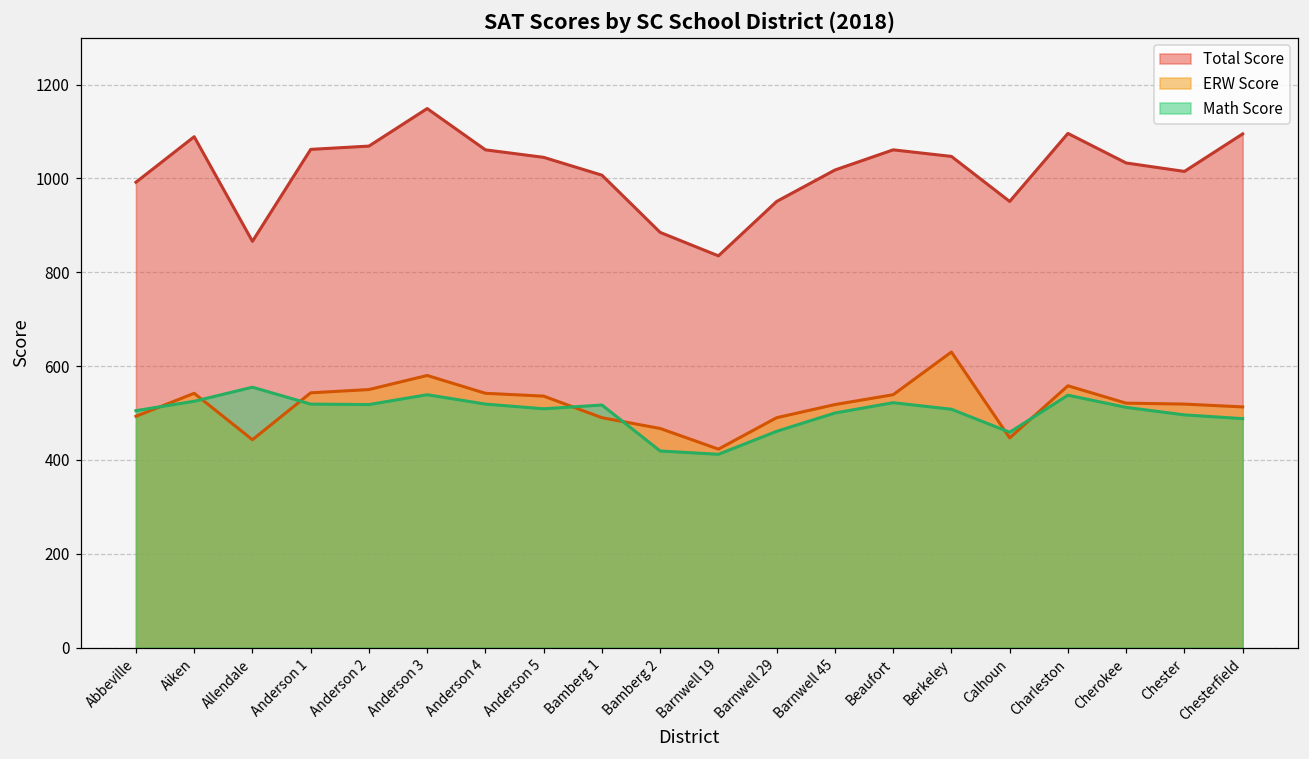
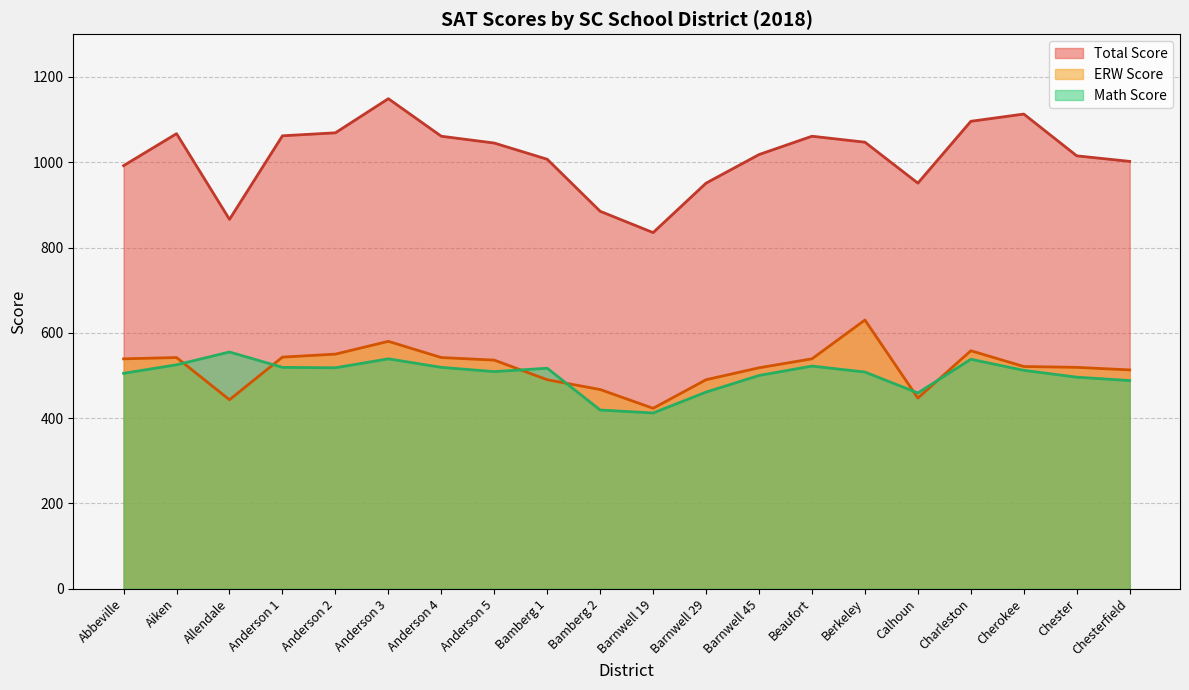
  {
    "Total Score": {
      "Abbeville": 990,
-     "Aiken": 1090,
+     "Aiken": 1070,
      "Allendale": 870,
      "Anderson 1": 1060,
      "Anderson 2": 1070,
      "Anderson 3": 1150,
      "Anderson 4": 1060,
      "Anderson 5": 1050,
      "Bamberg 1": 1010,
      "Bamberg 2": 890,
      "Barnwell 19": 840,
      "Barnwell 29": 950,
      "Barnwell 45": 1020,
      "Beaufort": 1060,
      "Berkeley": 1050,
      "Calhoun": 950,
      "Charleston": 1100,
-     "Cherokee": 1030,
+     "Cherokee": 1110,
      "Chester": 1020,
-     "Chesterfield": 1100
+     "Chesterfield": 1000
    },
    "ERW Score": {
-     "Abbeville": 490,
+     "Abbeville": 540,
      "Aiken": 540,
      "Allendale": 440,
      "Anderson 1": 540,
      "Anderson 2": 550,
      "Anderson 3": 580,
      "Anderson 4": 540,
      "Anderson 5": 540,
      "Bamberg 1": 490,
      "Bamberg 2": 470,
      "Barnwell 19": 420,
      "Barnwell 29": 490,
      "Barnwell 45": 520,
      "Beaufort": 540,
      "Berkeley": 630,
      "Calhoun": 450,
      "Charleston": 560,
      "Cherokee": 520,
      "Chester": 520,
      "Chesterfield": 510
    },
    "Math Score": {
      "Abbeville": 510,
      "Aiken": 530,
      "Allendale": 560,
      "Anderson 1": 520,
      "Anderson 2": 520,
      "Anderson 3": 540,
      "Anderson 4": 520,
      "Anderson 5": 510,
      "Bamberg 1": 520,
      "Bamberg 2": 420,
      "Barnwell 19": 410,
      "Barnwell 29": 460,
      "Barnwell 45": 500,
      "Beaufort": 520,
      "Berkeley": 510,
      "Calhoun": 460,
      "Charleston": 540,
      "Cherokee": 510,
      "Chester": 500,
      "Chesterfield": 490
    }
  }
